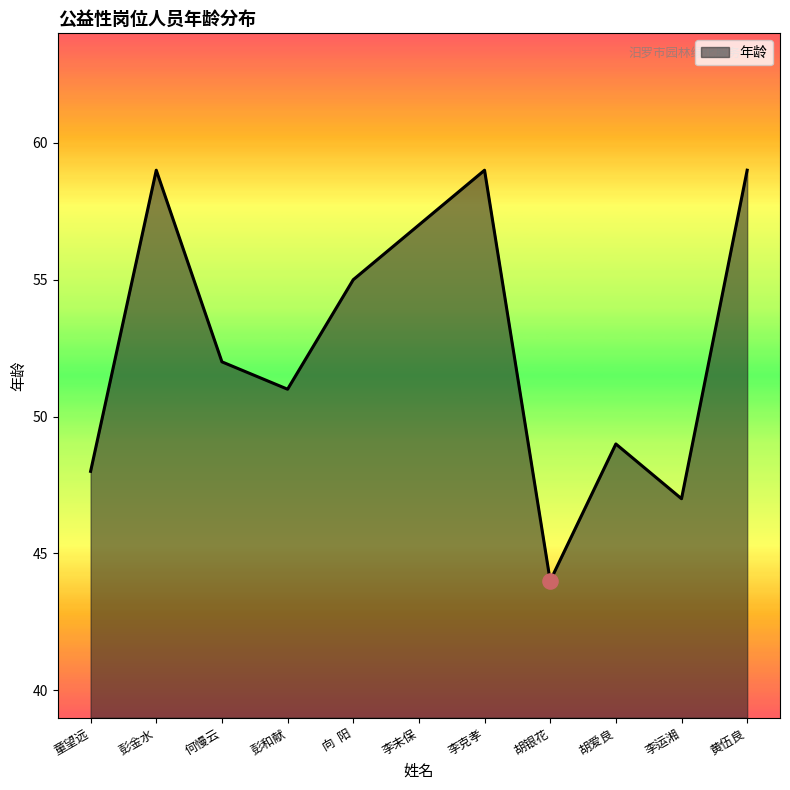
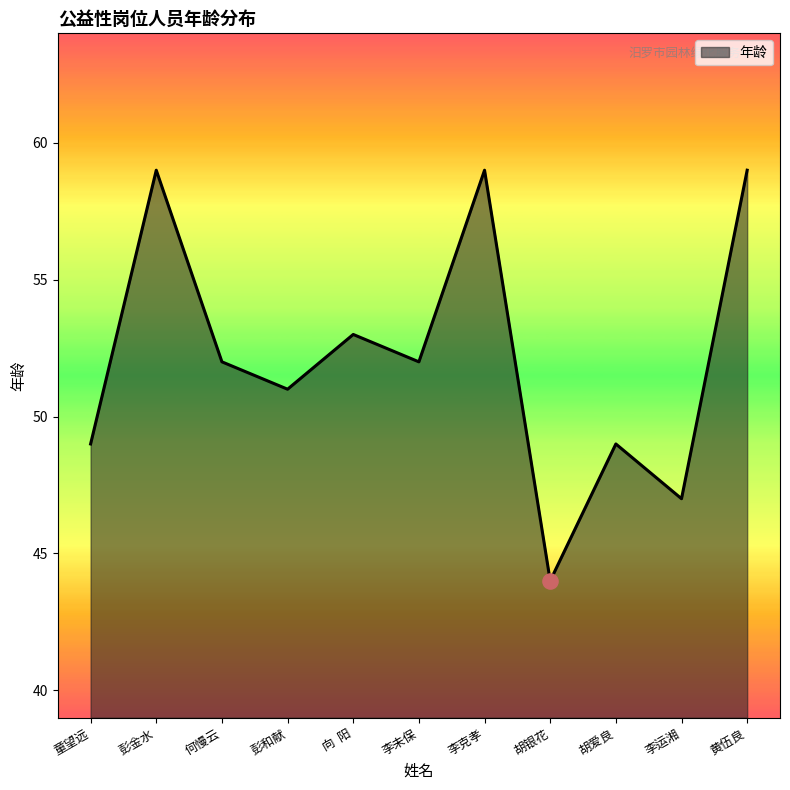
  {
    "年龄": {
-     "童望远": 48,
+     "童望远": 49,
      "彭金水": 59,
      "何慢云": 52,
      "彭和献": 51,
-     "向 阳": 55,
-     "李未保": 57,
+     "向 阳": 53,
+     "李未保": 52,
      "李克孝": 59,
      "胡爱良": 49,
      "李运湘": 47,
      "黄伍良": 59
    }
  }
